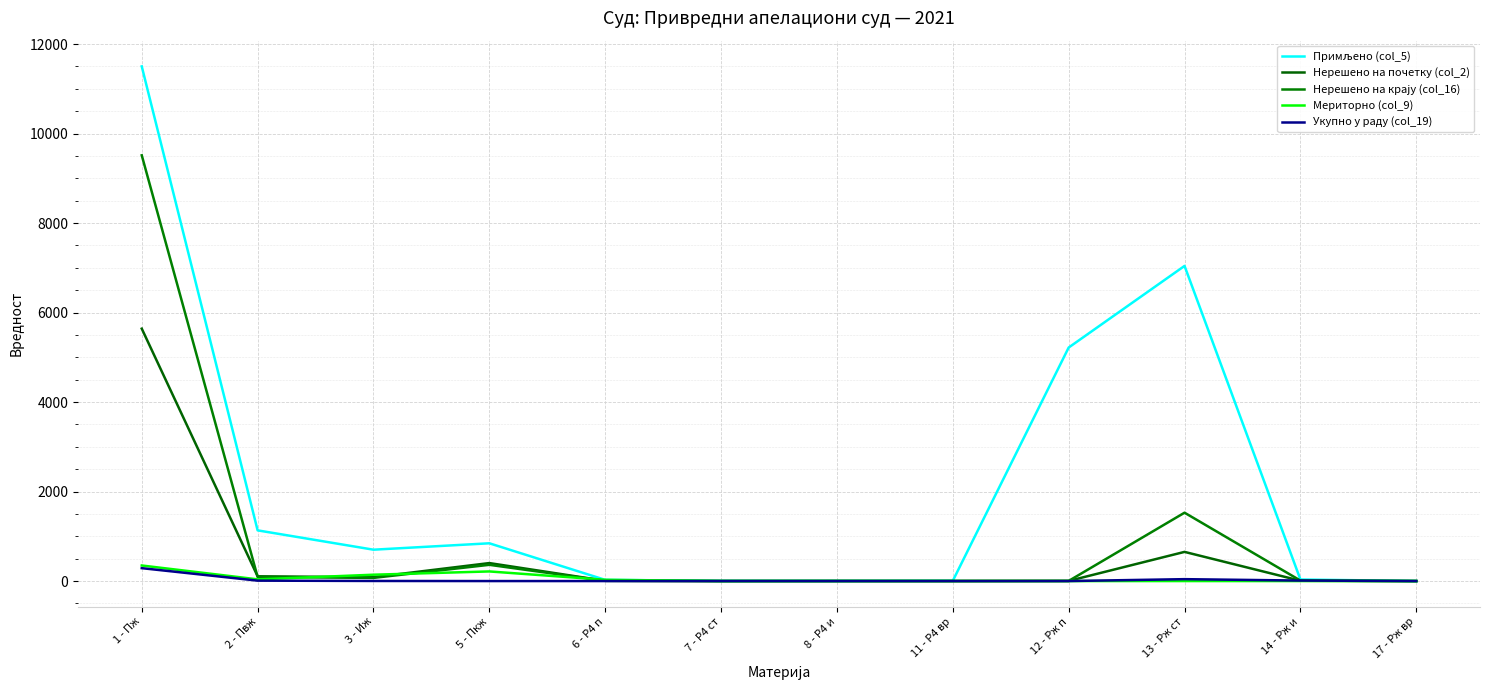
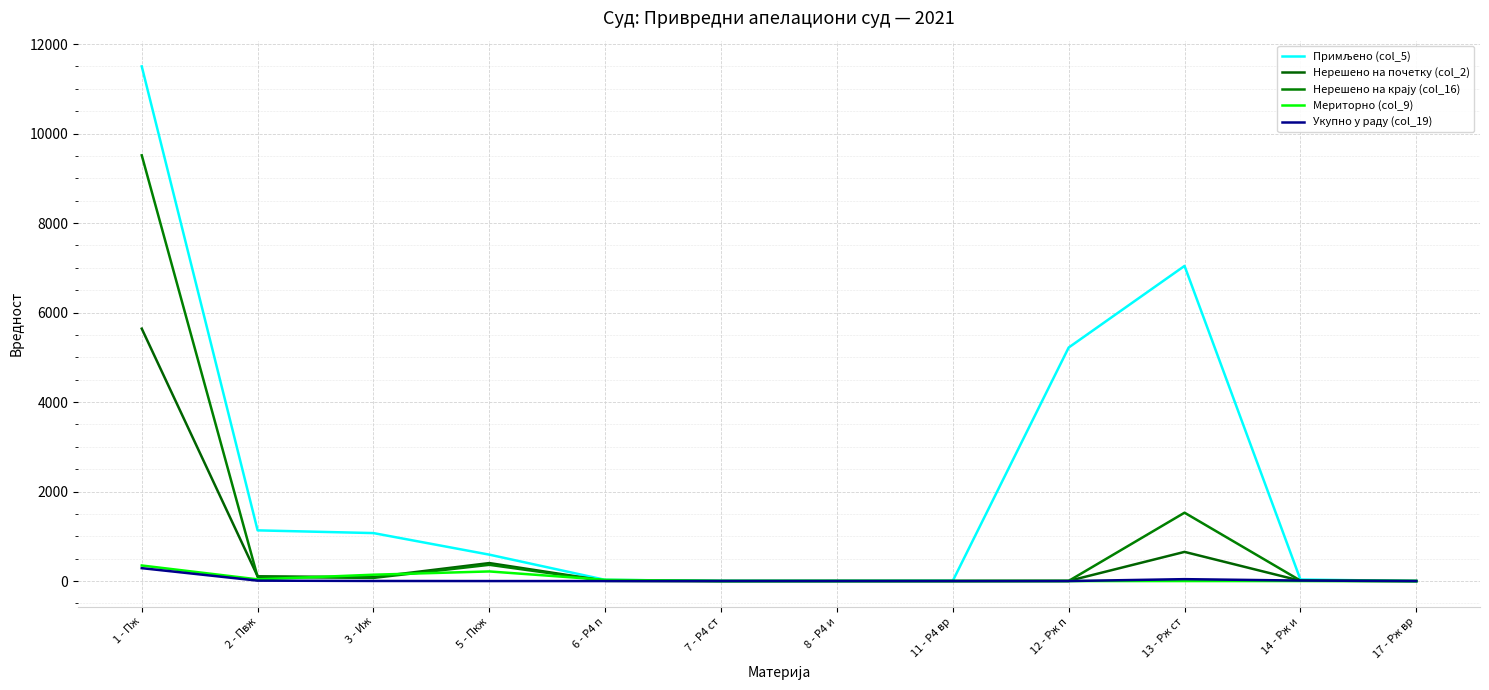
  {
    "Примљено (col_5)": {
      "1 - Пж": 11500,
      "2 - Пвж": 1100,
-     "3 - Иж": 700,
-     "5 - Пкж": 800,
+     "3 - Иж": 1100,
+     "5 - Пкж": 600,
      "12 - Рж п": 5200,
      "13 - Рж ст": 7000
    },
    "Мериторно (col_9)": {
      "1 - Пж": 300,
      "5 - Пкж": 200
    },
    "Укупно у раду (col_19)": {
      "1 - Пж": 300,
      "3 - Иж": 0,
      "5 - Пкж": 0
    }
  }
